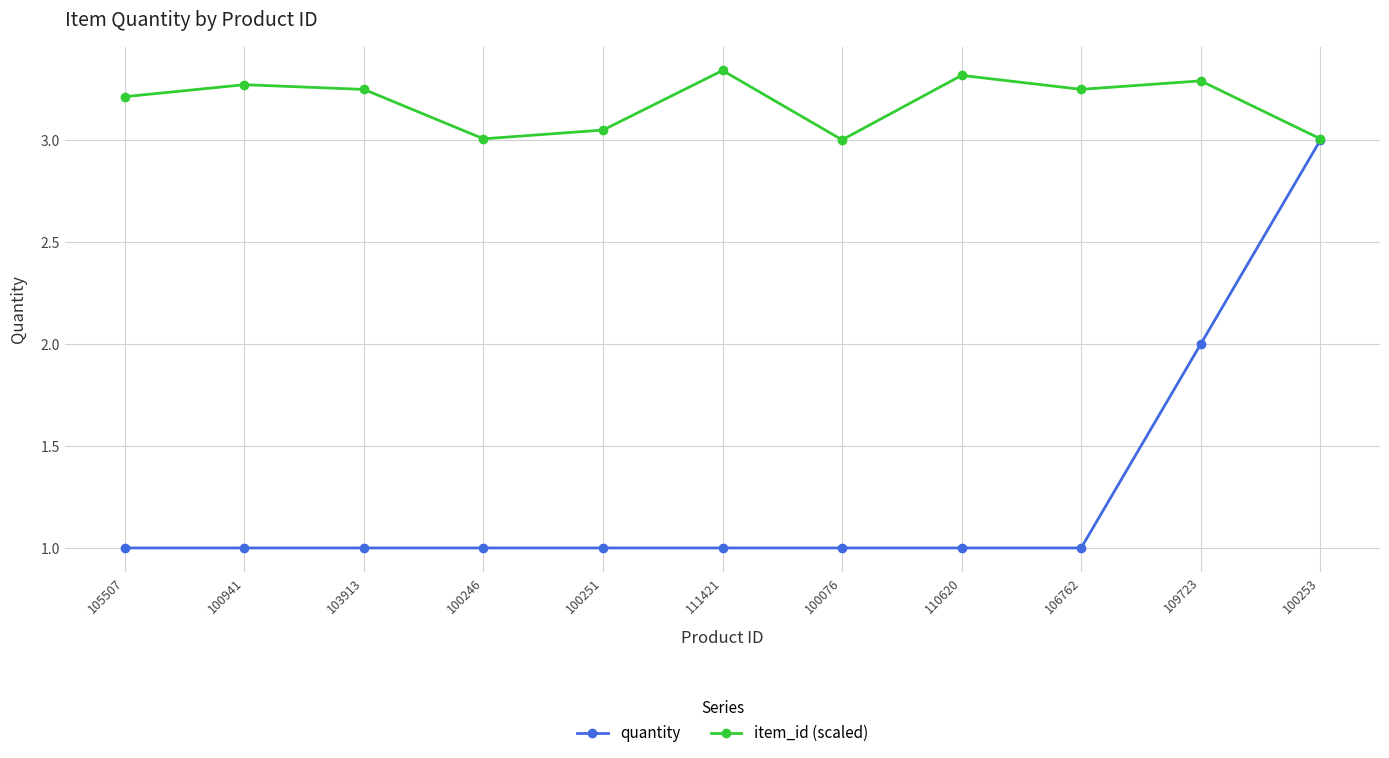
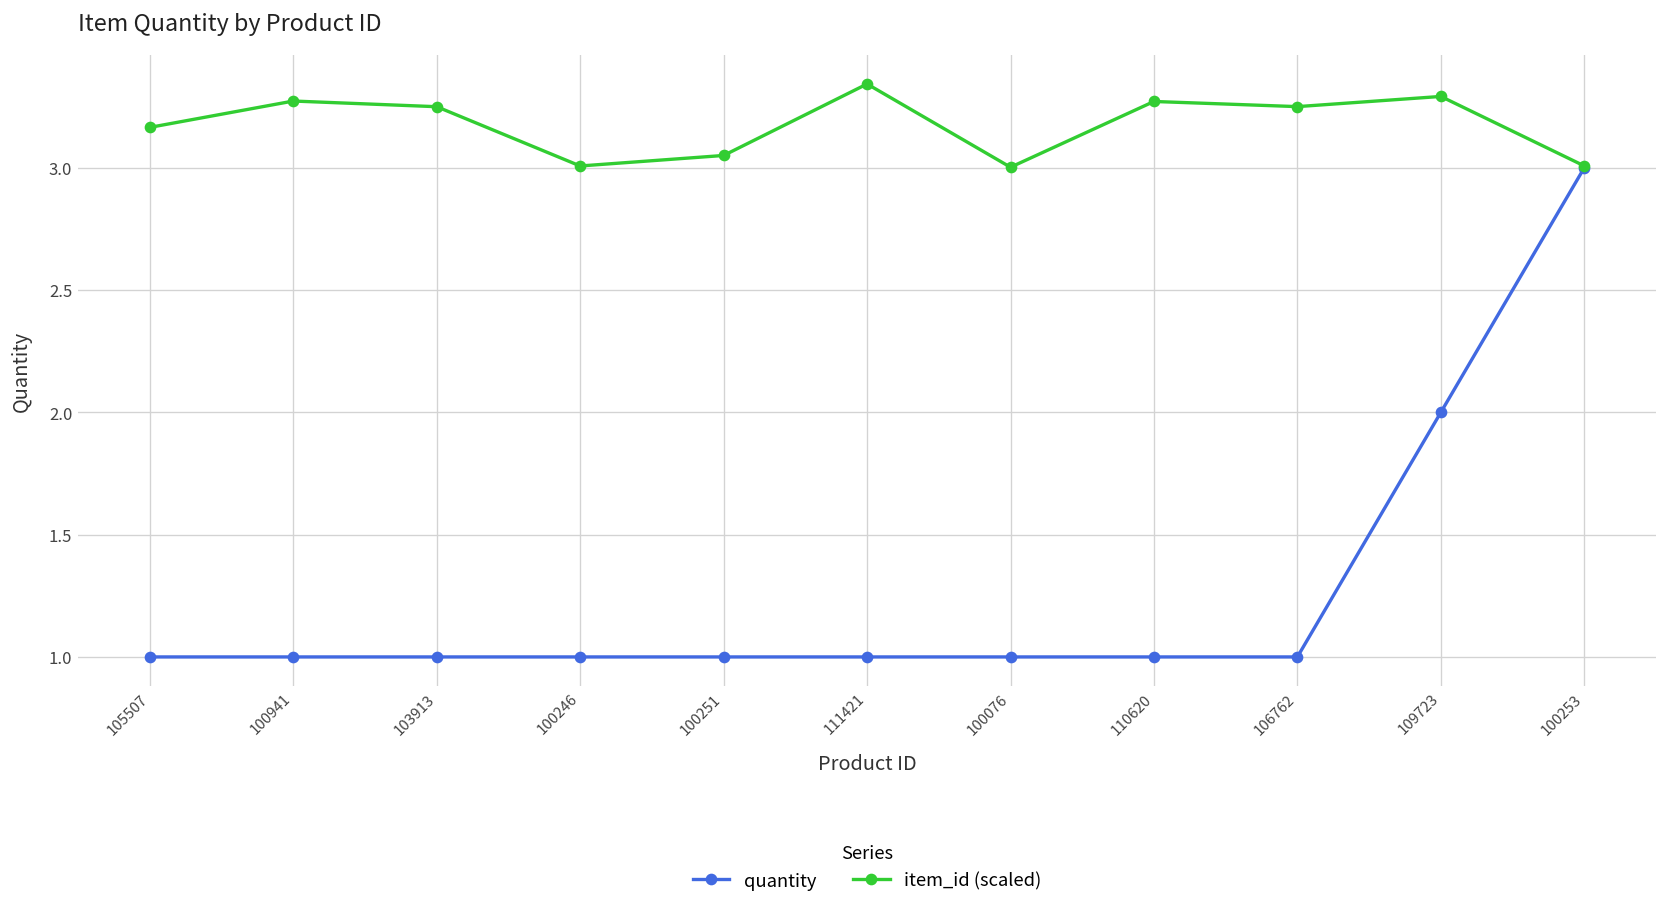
  {
    "quantity": {
      "105507": 1.00,
      "100941": 1.00,
      "103913": 1.00,
      "100246": 1.00,
      "100251": 1.00,
      "111421": 1.00,
      "100076": 1.00,
      "110620": 1.00,
      "106762": 1.00,
      "109723": 2.00
    },
    "item_id (scaled)": {
-     "105507": 3.21,
+     "105507": 3.17,
      "100941": 3.27,
      "103913": 3.25,
      "100246": 3.01,
      "100251": 3.05,
      "111421": 3.34,
      "100076": 3.00,
-     "110620": 3.32,
+     "110620": 3.27,
      "106762": 3.25,
      "109723": 3.29
    }
  }
